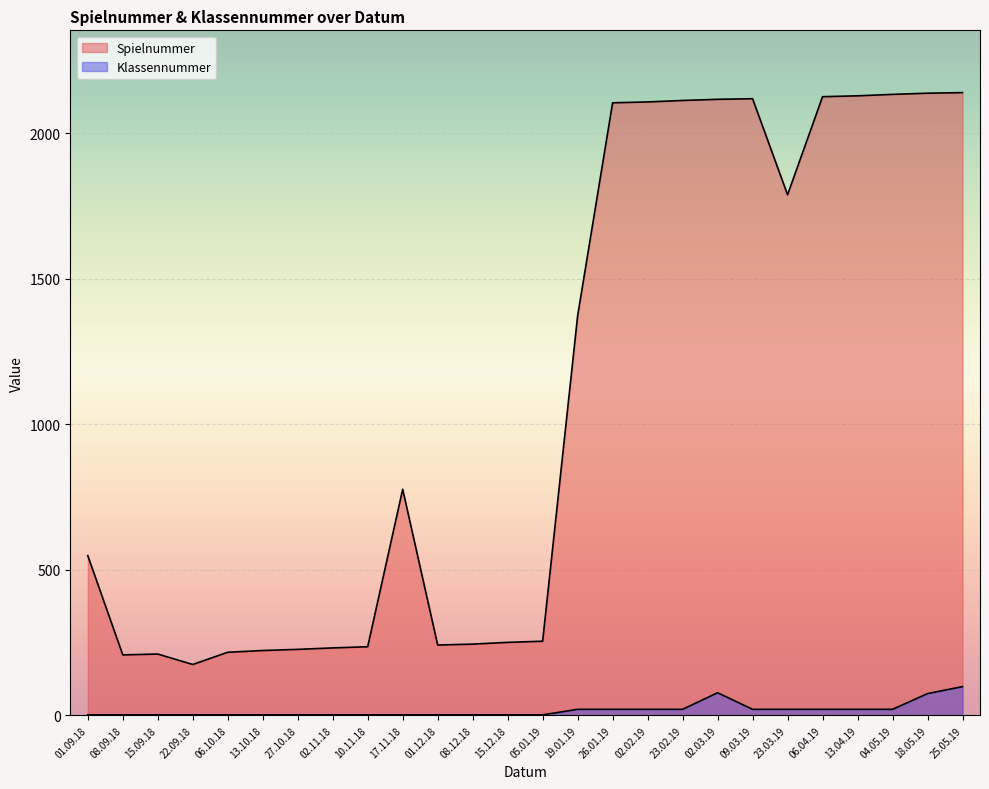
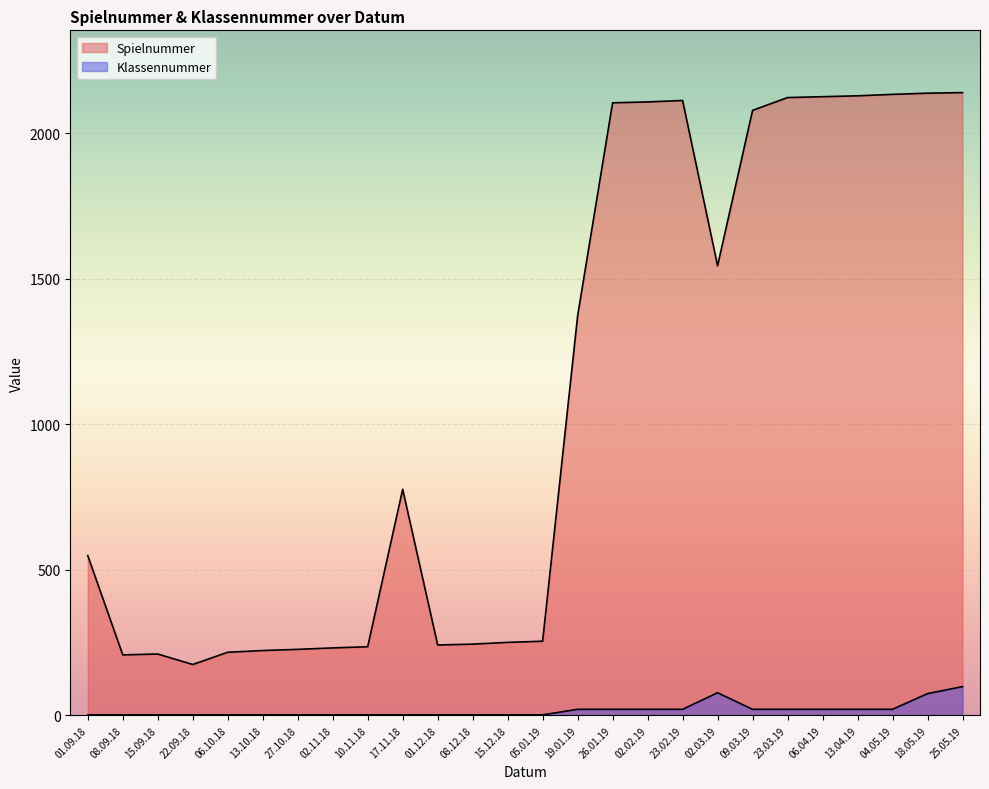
  {
    "Spielnummer": {
      "01.09.18": 550,
      "08.09.18": 210,
      "15.09.18": 210,
      "22.09.18": 180,
      "06.10.18": 220,
      "13.10.18": 220,
      "27.10.18": 230,
      "02.11.18": 230,
      "10.11.18": 240,
      "17.11.18": 780,
      "01.12.18": 240,
      "08.12.18": 250,
      "15.12.18": 250,
      "05.01.19": 260,
      "19.01.19": 1370,
      "26.01.19": 2110,
      "02.02.19": 2110,
      "23.02.19": 2110,
-     "02.03.19": 2120,
-     "09.03.19": 2120,
-     "23.03.19": 1790,
+     "02.03.19": 1550,
+     "09.03.19": 2080,
+     "23.03.19": 2120,
      "06.04.19": 2130,
      "13.04.19": 2130,
      "04.05.19": 2130,
      "18.05.19": 2140,
      "25.05.19": 2140
    },
    "Klassennummer": {
      "01.09.18": 0,
      "08.09.18": 0,
      "15.09.18": 0,
      "22.09.18": 0,
      "06.10.18": 0,
      "13.10.18": 0,
      "27.10.18": 0,
      "02.11.18": 0,
      "10.11.18": 0,
      "17.11.18": 0,
      "01.12.18": 0,
      "08.12.18": 0,
      "15.12.18": 0,
      "05.01.19": 0,
      "19.01.19": 20,
      "26.01.19": 20,
      "02.02.19": 20,
      "23.02.19": 20,
      "02.03.19": 80,
      "09.03.19": 20,
      "23.03.19": 20,
      "06.04.19": 20,
      "13.04.19": 20,
      "04.05.19": 20,
      "18.05.19": 80,
      "25.05.19": 100
    }
  }
